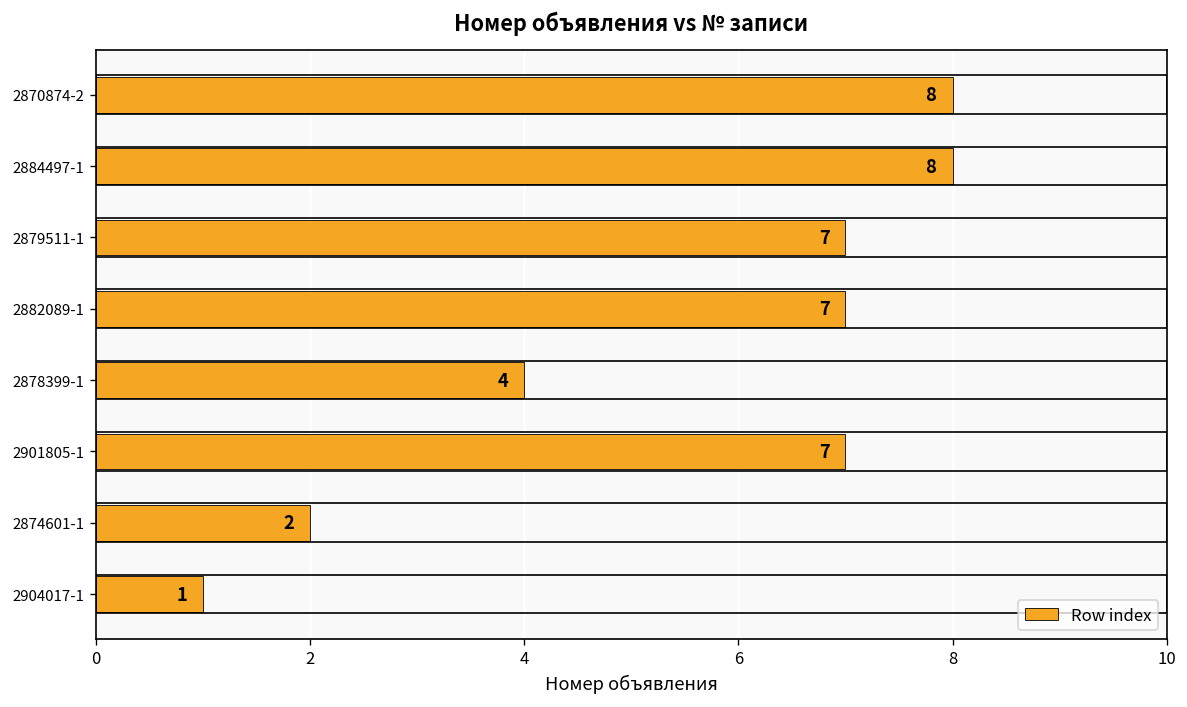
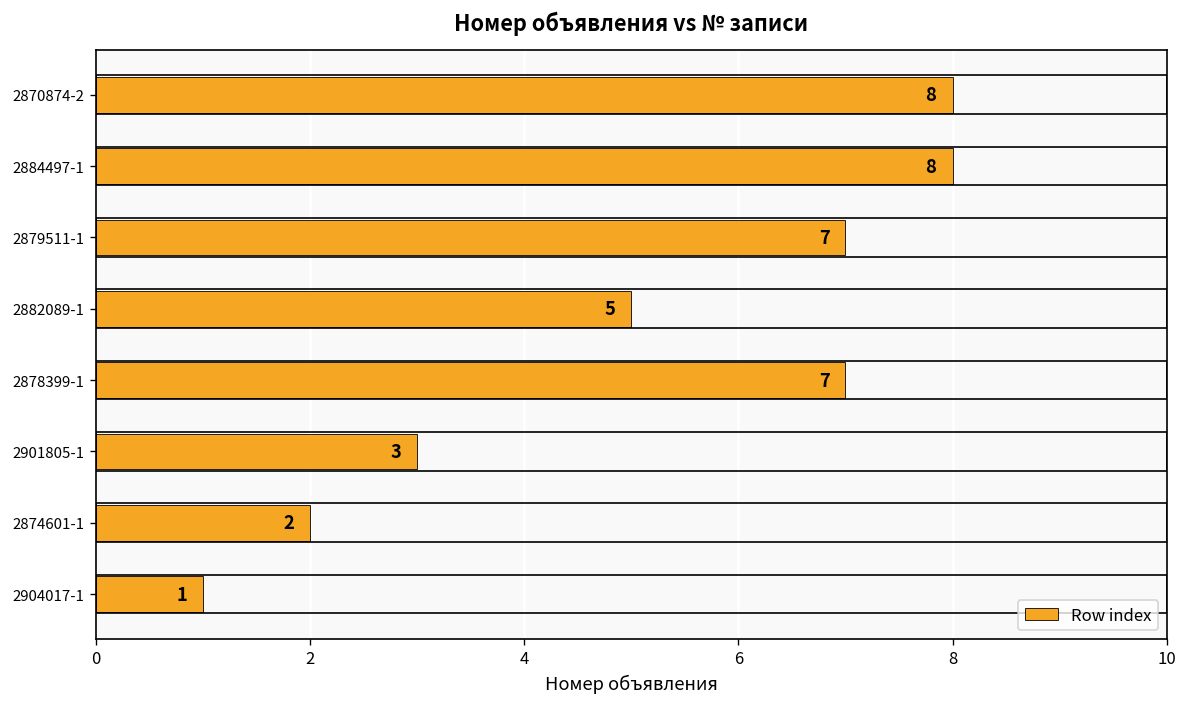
  {
    "2870874-2": 8,
    "2884497-1": 8,
    "2879511-1": 7,
-   "2882089-1": 7,
-   "2878399-1": 4,
-   "2901805-1": 7,
+   "2882089-1": 5,
+   "2878399-1": 7,
+   "2901805-1": 3,
    "2874601-1": 2,
    "2904017-1": 1
  }
